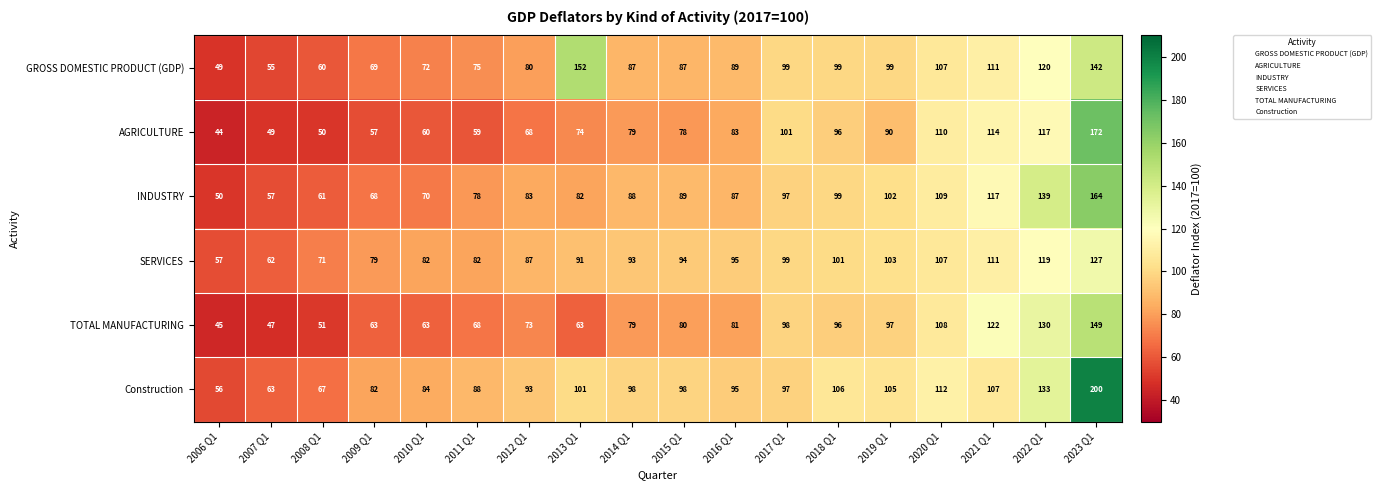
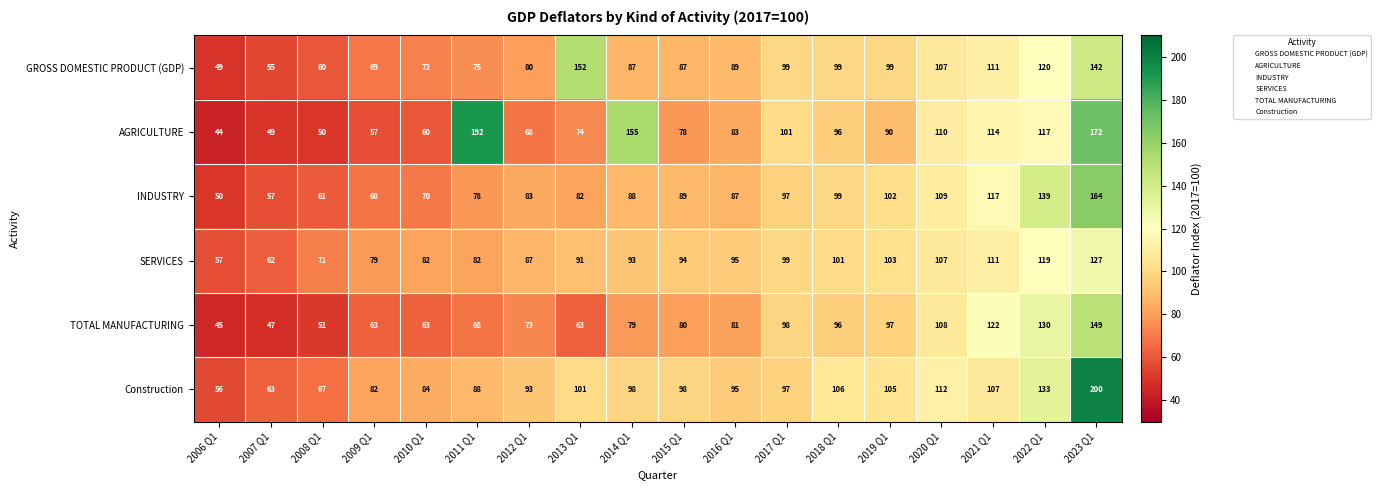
  {
    "GROSS DOMESTIC PRODUCT (GDP)": {
      "2006 Q1": 49,
      "2007 Q1": 55,
      "2008 Q1": 60,
      "2009 Q1": 69,
      "2010 Q1": 72,
      "2011 Q1": 75,
      "2012 Q1": 80,
      "2013 Q1": 152,
      "2014 Q1": 87,
      "2015 Q1": 87,
      "2016 Q1": 89,
      "2017 Q1": 99,
      "2018 Q1": 99,
      "2019 Q1": 99,
      "2020 Q1": 107,
      "2021 Q1": 111,
      "2022 Q1": 120,
      "2023 Q1": 142
    },
    "AGRICULTURE": {
      "2006 Q1": 44,
      "2007 Q1": 49,
      "2008 Q1": 50,
      "2009 Q1": 57,
      "2010 Q1": 60,
-     "2011 Q1": 59,
+     "2011 Q1": 192,
      "2012 Q1": 68,
      "2013 Q1": 74,
-     "2014 Q1": 79,
+     "2014 Q1": 155,
      "2015 Q1": 78,
      "2016 Q1": 83,
      "2017 Q1": 101,
      "2018 Q1": 96,
      "2019 Q1": 90,
      "2020 Q1": 110,
      "2021 Q1": 114,
      "2022 Q1": 117,
      "2023 Q1": 172
    },
    "INDUSTRY": {
      "2006 Q1": 50,
      "2007 Q1": 57,
      "2008 Q1": 61,
      "2009 Q1": 68,
      "2010 Q1": 70,
      "2011 Q1": 78,
      "2012 Q1": 83,
      "2013 Q1": 82,
      "2014 Q1": 88,
      "2015 Q1": 89,
      "2016 Q1": 87,
      "2017 Q1": 97,
      "2018 Q1": 99,
      "2019 Q1": 102,
      "2020 Q1": 109,
      "2021 Q1": 117,
      "2022 Q1": 139,
      "2023 Q1": 164
    },
    "SERVICES": {
      "2006 Q1": 57,
      "2007 Q1": 62,
      "2008 Q1": 71,
      "2009 Q1": 79,
      "2010 Q1": 82,
      "2011 Q1": 82,
      "2012 Q1": 87,
      "2013 Q1": 91,
      "2014 Q1": 93,
      "2015 Q1": 94,
      "2016 Q1": 95,
      "2017 Q1": 99,
      "2018 Q1": 101,
      "2019 Q1": 103,
      "2020 Q1": 107,
      "2021 Q1": 111,
      "2022 Q1": 119,
      "2023 Q1": 127
    },
    "TOTAL MANUFACTURING": {
      "2006 Q1": 45,
      "2007 Q1": 47,
      "2008 Q1": 51,
      "2009 Q1": 63,
      "2010 Q1": 63,
      "2011 Q1": 68,
      "2012 Q1": 73,
      "2013 Q1": 63,
      "2014 Q1": 79,
      "2015 Q1": 80,
      "2016 Q1": 81,
      "2017 Q1": 98,
      "2018 Q1": 96,
      "2019 Q1": 97,
      "2020 Q1": 108,
      "2021 Q1": 122,
      "2022 Q1": 130,
      "2023 Q1": 149
    },
    "Construction": {
      "2006 Q1": 56,
      "2007 Q1": 63,
      "2008 Q1": 67,
      "2009 Q1": 82,
      "2010 Q1": 84,
      "2011 Q1": 88,
      "2012 Q1": 93,
      "2013 Q1": 101,
      "2014 Q1": 98,
      "2015 Q1": 98,
      "2016 Q1": 95,
      "2017 Q1": 97,
      "2018 Q1": 106,
      "2019 Q1": 105,
      "2020 Q1": 112,
      "2021 Q1": 107,
      "2022 Q1": 133,
      "2023 Q1": 200
    }
  }
